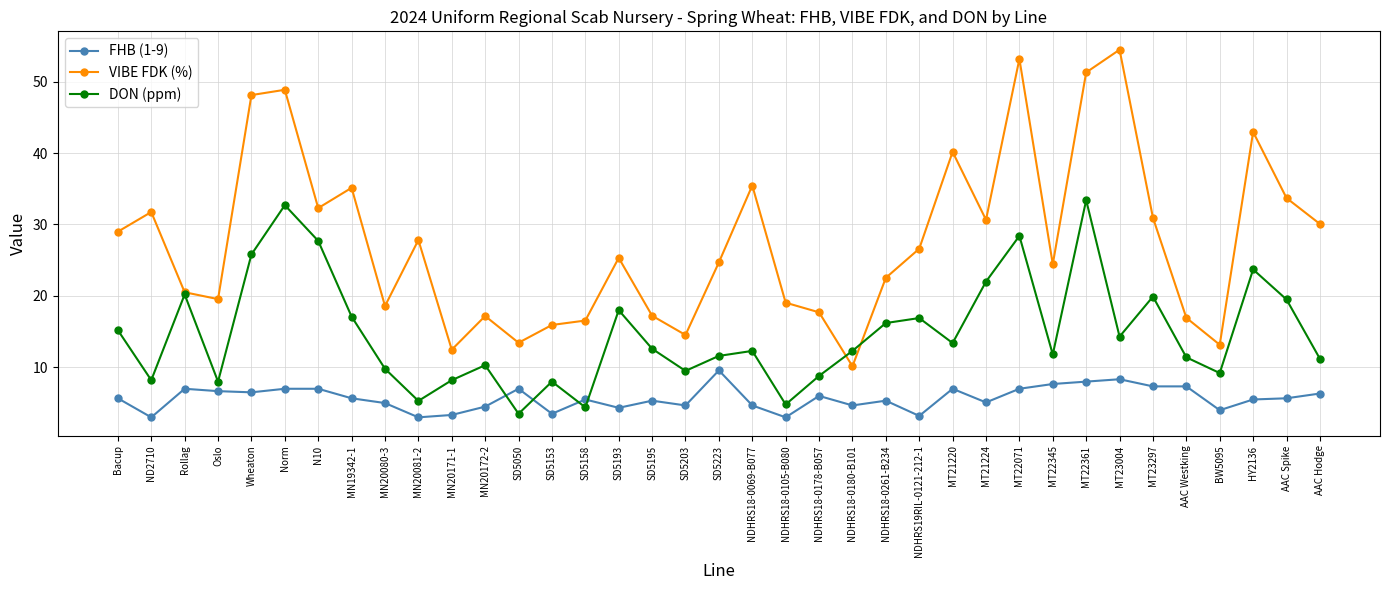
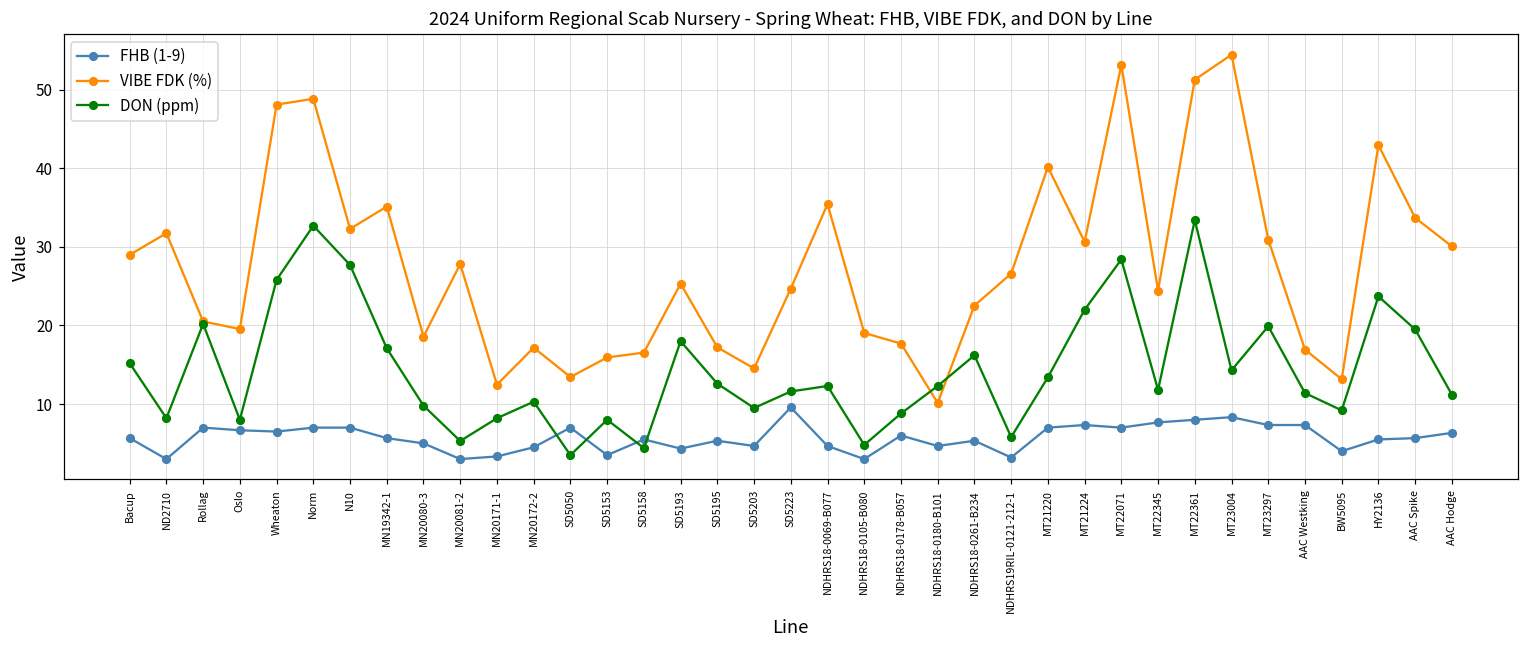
  {
    "FHB (1-9)": {
      "Bacup": 6,
      "ND2710": 3,
      "Rollag": 7,
      "Oslo": 7,
      "Wheaton": 7,
      "Norm": 7,
      "N10": 7,
      "MN19342-1": 6,
      "MN20080-3": 5,
      "MN20081-2": 3,
      "MN20171-1": 3,
      "MN20172-2": 5,
      "SD5050": 7,
      "SD5153": 4,
      "SD5158": 6,
      "SD5193": 4,
      "SD5195": 5,
      "SD5203": 5,
      "SD5223": 10,
      "NDHRS18-0069-B077": 5,
      "NDHRS18-0105-B080": 3,
      "NDHRS18-0178-B057": 6,
      "NDHRS18-0180-B101": 5,
      "NDHRS18-0261-B234": 5,
      "NDHRS19RIL-0121-212-1": 3,
      "MT21220": 7,
-     "MT21224": 5,
+     "MT21224": 7,
      "MT22071": 7,
      "MT22345": 8,
      "MT22361": 8,
      "MT23004": 8,
      "MT23297": 7,
      "AAC Westking": 7,
      "BW5095": 4,
      "HY2136": 6,
      "AAC Spike": 6,
      "AAC Hodge": 6
    },
    "VIBE FDK (%)": {
      "Bacup": 29,
      "ND2710": 32,
      "Oslo": 20,
      "Wheaton": 48,
      "Norm": 49,
      "N10": 32,
      "MN19342-1": 35,
      "MN20080-3": 19,
      "MN20081-2": 28,
      "MN20171-1": 12,
      "MN20172-2": 17,
      "SD5050": 13,
      "SD5153": 16,
      "SD5158": 17,
      "SD5193": 25,
      "SD5195": 17,
      "SD5203": 15,
      "SD5223": 25,
      "NDHRS18-0069-B077": 35,
      "NDHRS18-0105-B080": 19,
      "NDHRS18-0178-B057": 18,
      "NDHRS18-0180-B101": 10,
      "NDHRS18-0261-B234": 23,
      "NDHRS19RIL-0121-212-1": 27,
      "MT21220": 40,
      "MT21224": 31,
      "MT22071": 53,
      "MT22345": 24,
      "MT22361": 51,
      "MT23004": 54,
      "MT23297": 31,
      "AAC Westking": 17,
      "BW5095": 13,
      "HY2136": 43,
      "AAC Spike": 34,
      "AAC Hodge": 30
    },
    "DON (ppm)": {
      "Bacup": 15,
      "ND2710": 8,
      "Oslo": 8,
      "Wheaton": 26,
      "Norm": 33,
      "N10": 28,
      "MN19342-1": 17,
      "MN20080-3": 10,
      "MN20081-2": 5,
      "MN20171-1": 8,
      "MN20172-2": 10,
      "SD5050": 4,
      "SD5153": 8,
      "SD5158": 4,
      "SD5193": 18,
      "SD5195": 13,
      "SD5203": 10,
      "SD5223": 12,
      "NDHRS18-0069-B077": 12,
      "NDHRS18-0105-B080": 5,
      "NDHRS18-0178-B057": 9,
      "NDHRS18-0180-B101": 12,
      "NDHRS18-0261-B234": 16,
-     "NDHRS19RIL-0121-212-1": 17,
+     "NDHRS19RIL-0121-212-1": 6,
      "MT21220": 13,
      "MT21224": 22,
      "MT22071": 28,
      "MT22345": 12,
      "MT22361": 33,
      "MT23004": 14,
      "MT23297": 20,
      "AAC Westking": 11,
      "BW5095": 9,
      "HY2136": 24,
      "AAC Spike": 20,
      "AAC Hodge": 11
    }
  }
